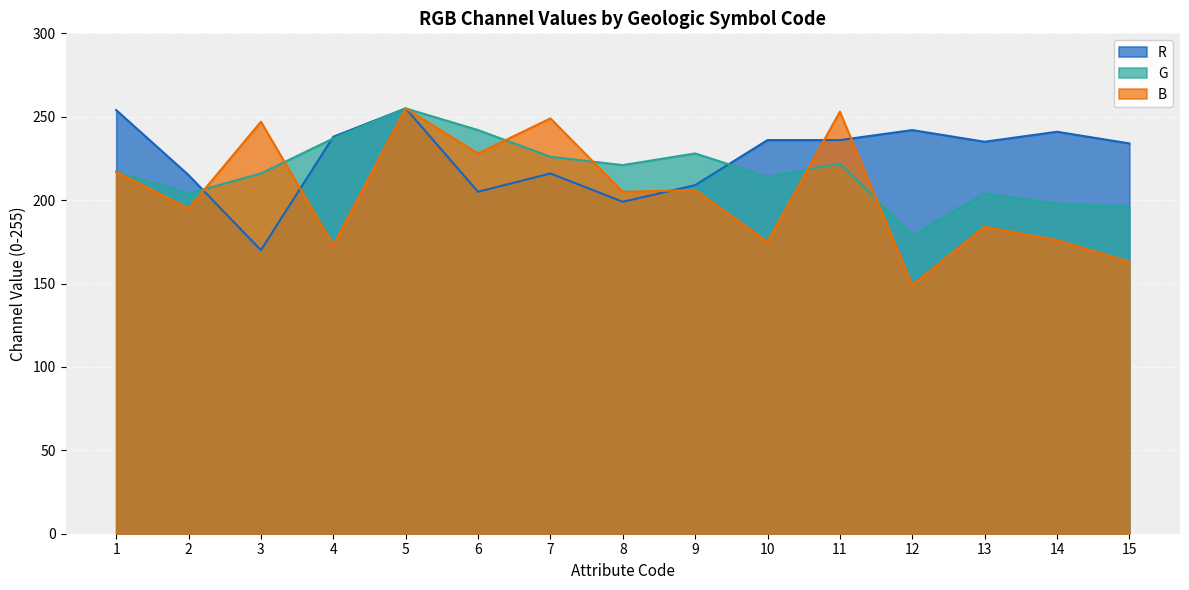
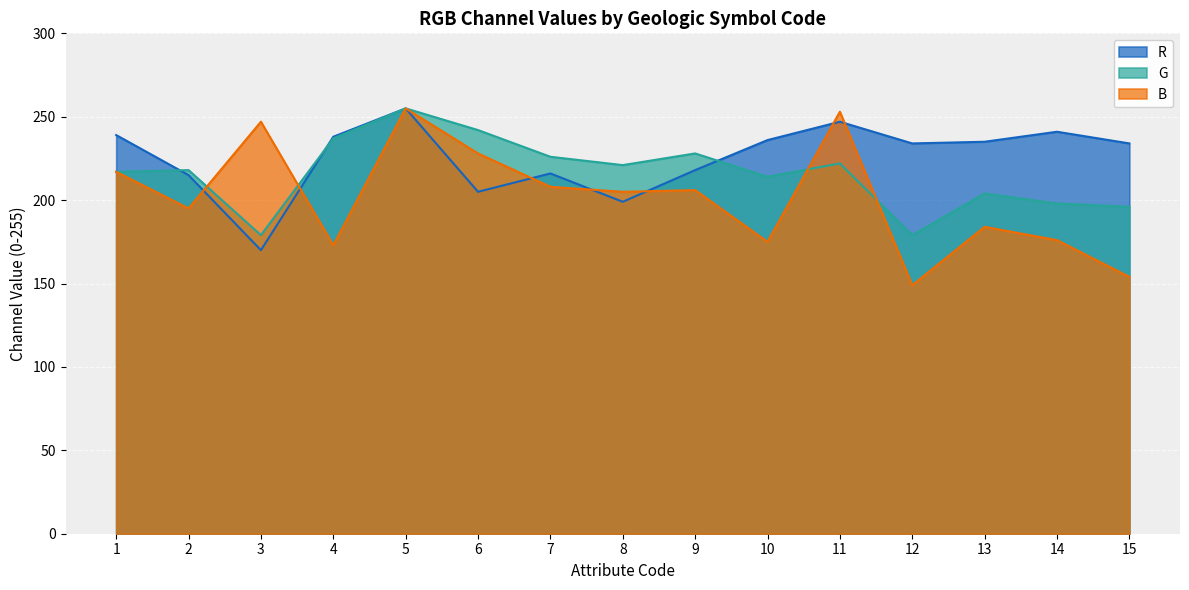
  {
    "R": {
-     "1": 254,
+     "1": 239,
      "2": 215,
      "3": 170,
      "6": 205,
      "7": 216,
      "8": 199,
-     "9": 209,
+     "9": 218,
      "10": 236,
-     "11": 236,
-     "12": 242,
+     "11": 247,
+     "12": 234,
      "13": 235,
      "14": 241,
      "15": 234
    },
    "G": {
-     "2": 204,
-     "3": 216,
+     "2": 218,
+     "3": 179,
      "6": 242,
      "7": 226,
      "8": 221,
      "9": 228,
      "10": 214,
      "11": 222,
      "12": 179,
      "13": 204,
      "14": 198,
      "15": 196
    },
    "B": {
      "2": 195,
      "3": 247,
      "4": 173,
      "6": 228,
-     "7": 249,
+     "7": 208,
      "8": 205,
      "9": 206,
      "10": 175,
      "11": 253,
      "12": 149,
      "13": 184,
      "14": 176,
-     "15": 163
+     "15": 154
    }
  }
